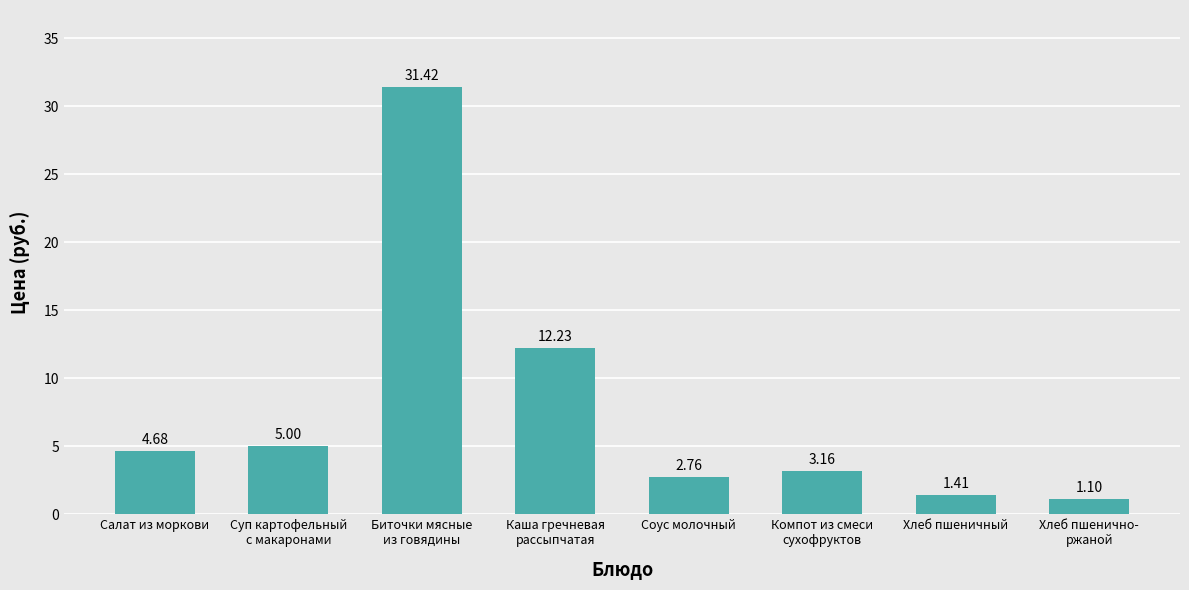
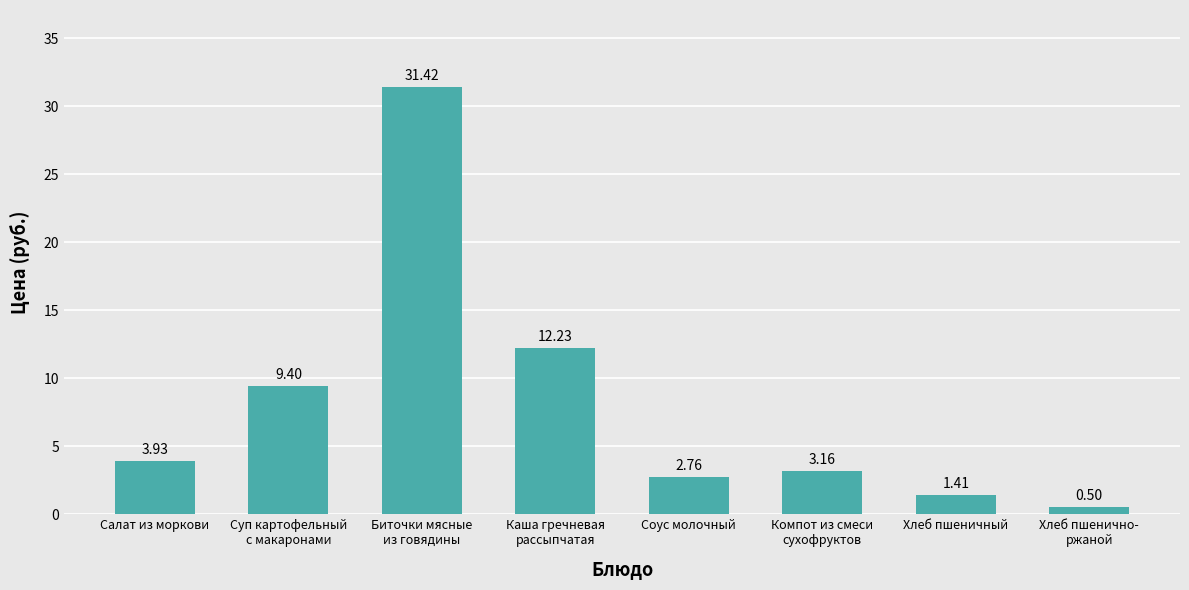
  {
-   "Салат из моркови": 4.68,
-   "Суп картофельный с макаронами": 5.00,
+   "Салат из моркови": 3.93,
+   "Суп картофельный с макаронами": 9.40,
    "Биточки мясные из говядины": 31.42,
    "Каша гречневая рассыпчатая": 12.23,
    "Соус молочный": 2.76,
    "Компот из смеси сухофруктов": 3.16,
    "Хлеб пшеничный": 1.41,
-   "Хлеб пшенично- ржаной": 1.10
+   "Хлеб пшенично- ржаной": 0.50
  }
